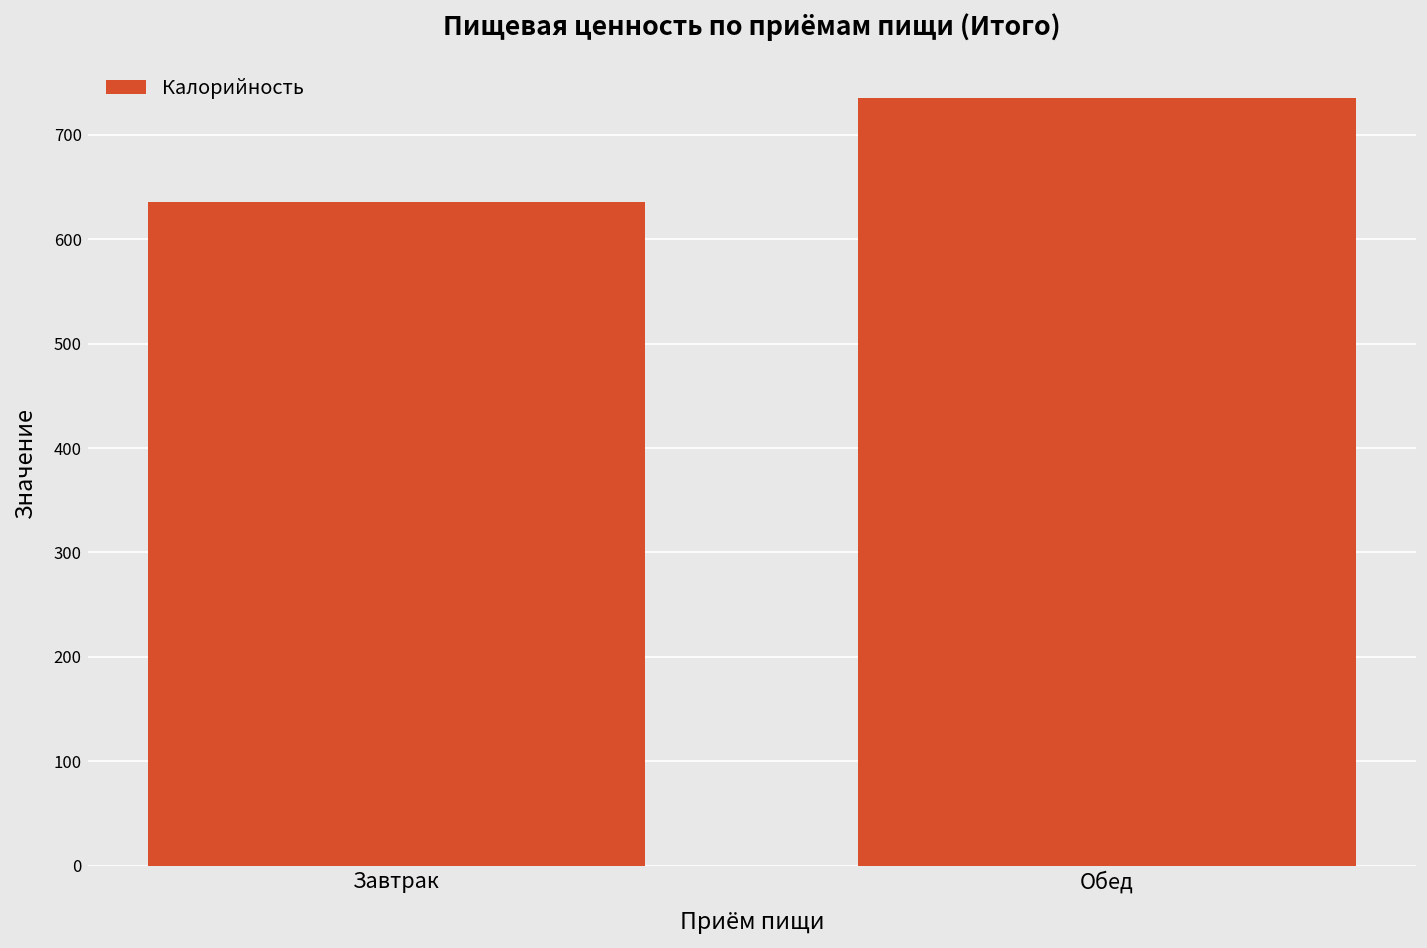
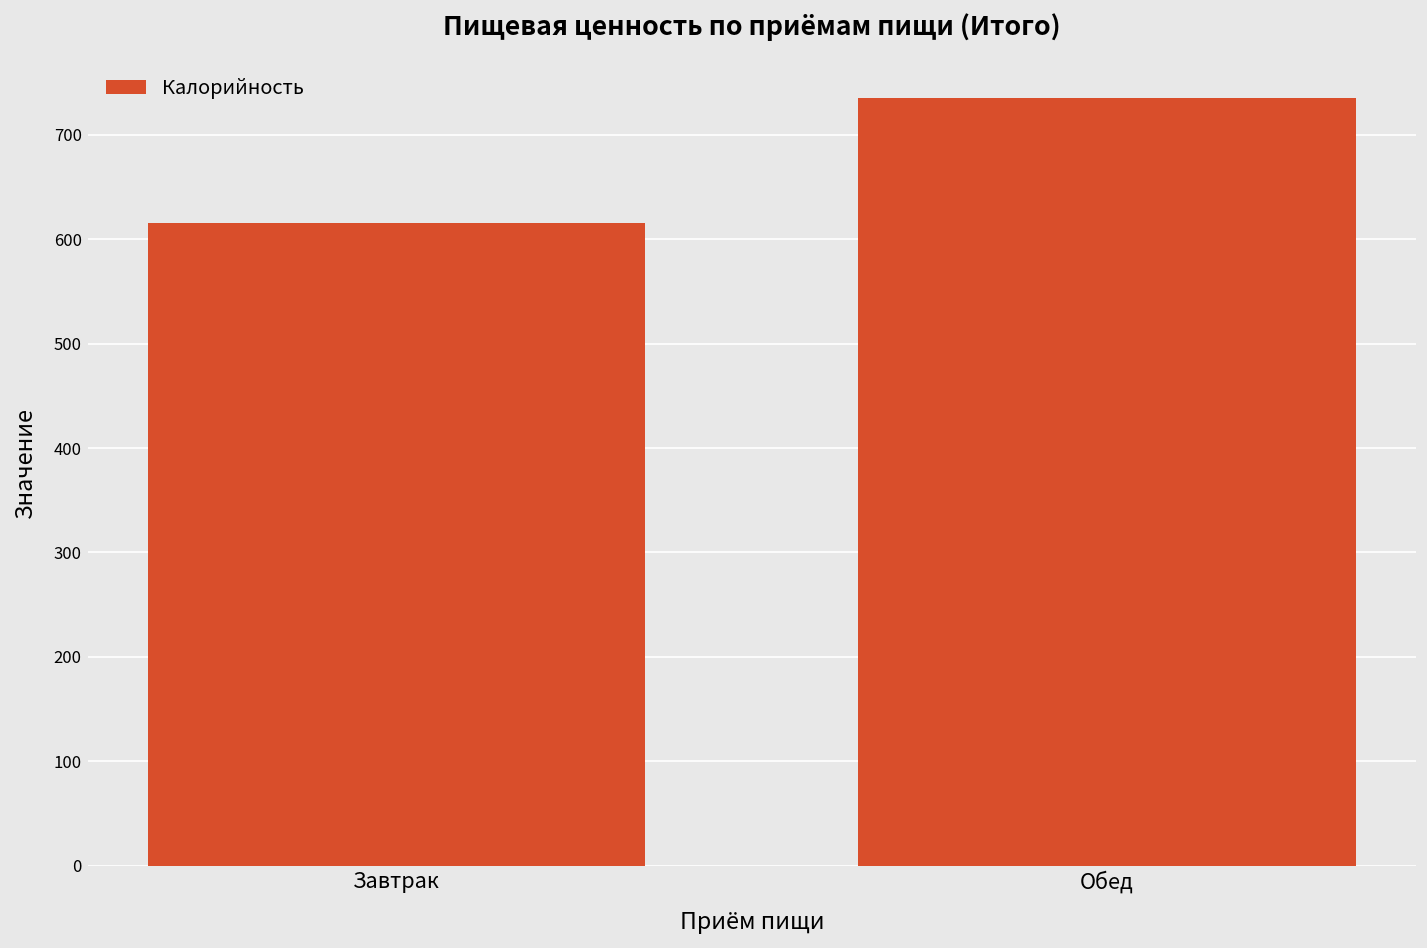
  {
-   "Завтрак": 640,
+   "Завтрак": 620,
    "Обед": 740
  }
